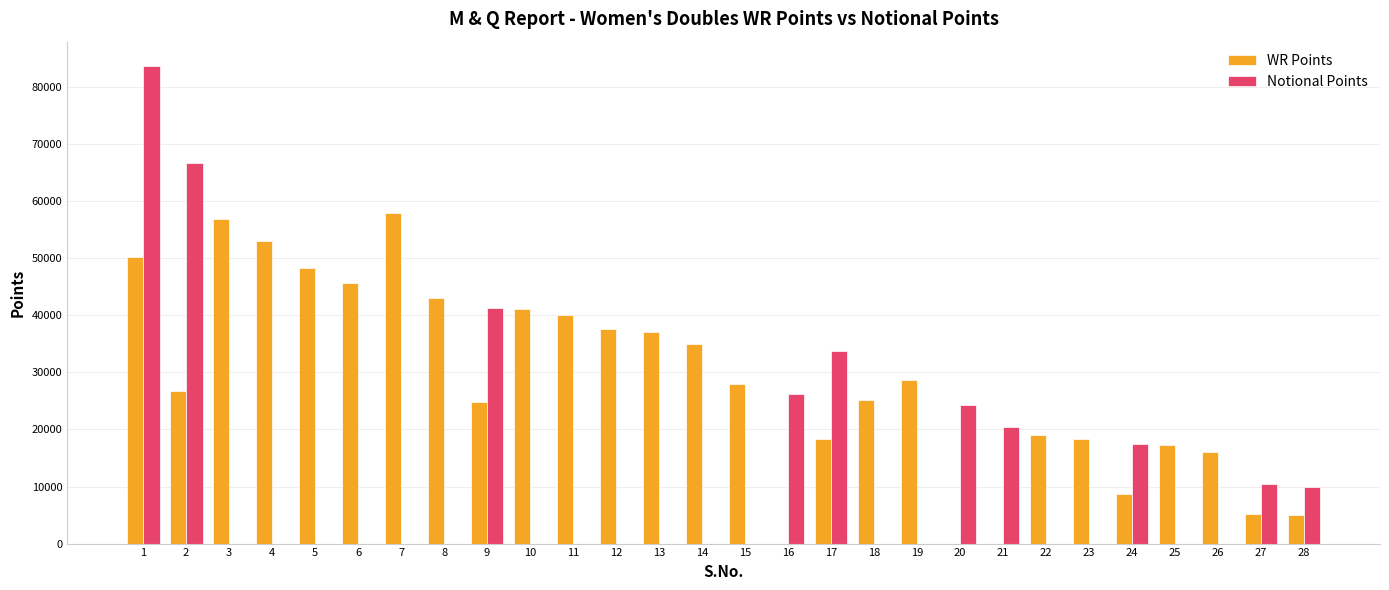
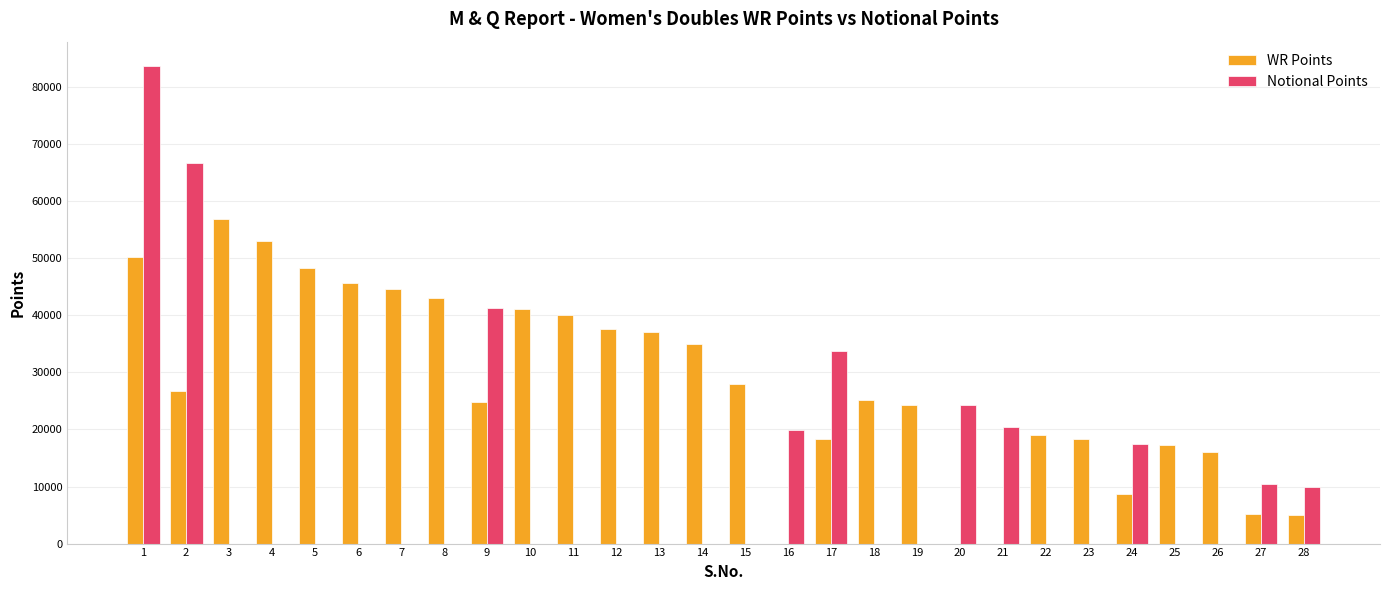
  {
    "WR Points": {
      "1": 50000,
      "2": 27000,
      "3": 57000,
      "4": 53000,
      "5": 48000,
      "6": 46000,
-     "7": 58000,
+     "7": 45000,
      "8": 43000,
      "9": 25000,
      "10": 41000,
      "11": 40000,
      "12": 38000,
      "13": 37000,
      "14": 35000,
      "15": 28000,
      "16": 0,
      "17": 18000,
      "18": 25000,
-     "19": 29000,
+     "19": 24000,
      "20": 0,
      "21": 0,
      "22": 19000,
      "23": 18000,
      "24": 9000,
      "25": 17000,
      "26": 16000,
      "27": 5000,
      "28": 5000
    },
    "Notional Points": {
      "1": 84000,
      "2": 67000,
      "3": 0,
      "4": 0,
      "5": 0,
      "6": 0,
      "7": 0,
      "8": 0,
      "9": 41000,
      "10": 0,
      "11": 0,
      "12": 0,
      "13": 0,
      "14": 0,
      "15": 0,
-     "16": 26000,
+     "16": 20000,
      "17": 34000,
      "18": 0,
      "19": 0,
      "20": 24000,
      "21": 20000,
      "22": 0,
      "23": 0,
      "24": 18000,
      "25": 0,
      "26": 0,
      "27": 10000,
      "28": 10000
    }
  }
